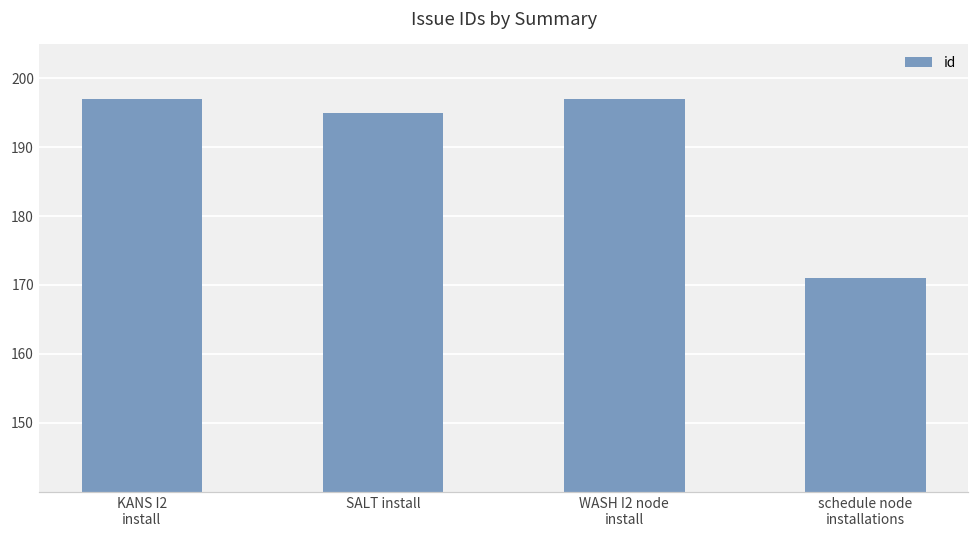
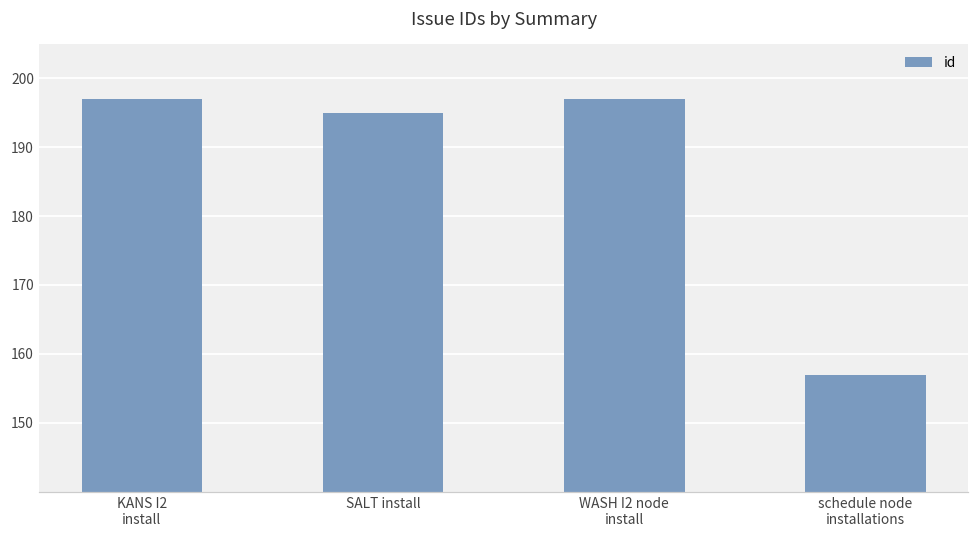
  {
    "KANS I2 install": 197,
    "SALT install": 195,
    "WASH I2 node install": 197,
-   "schedule node installations": 171
+   "schedule node installations": 157
  }
